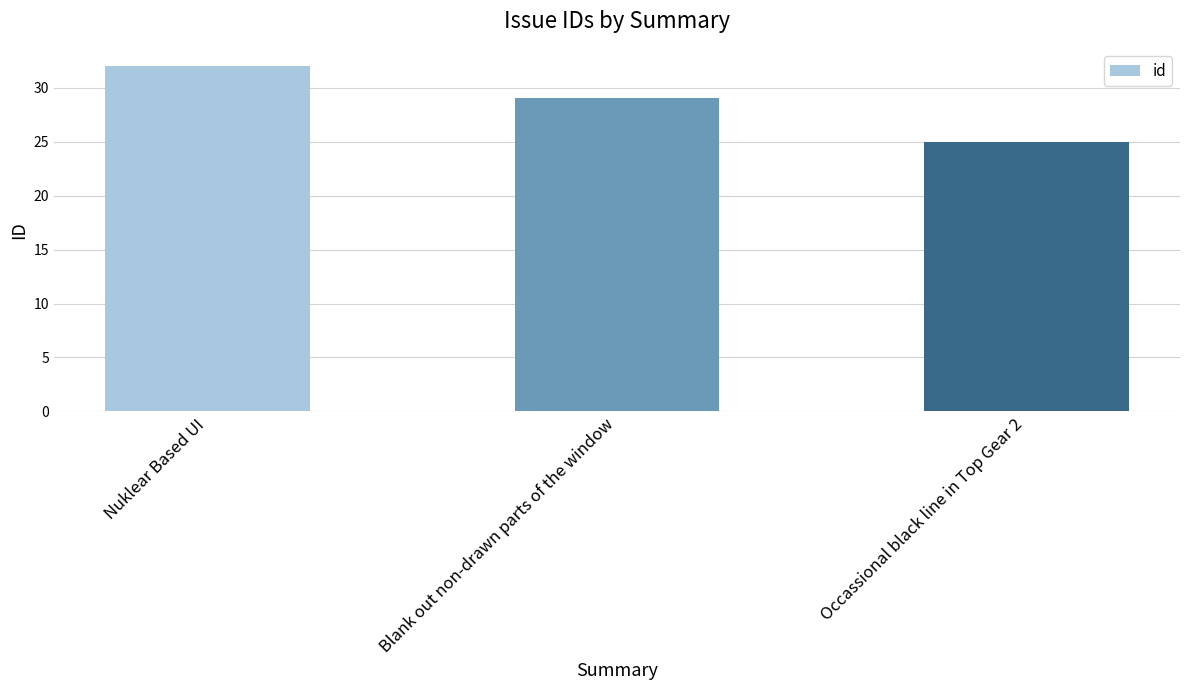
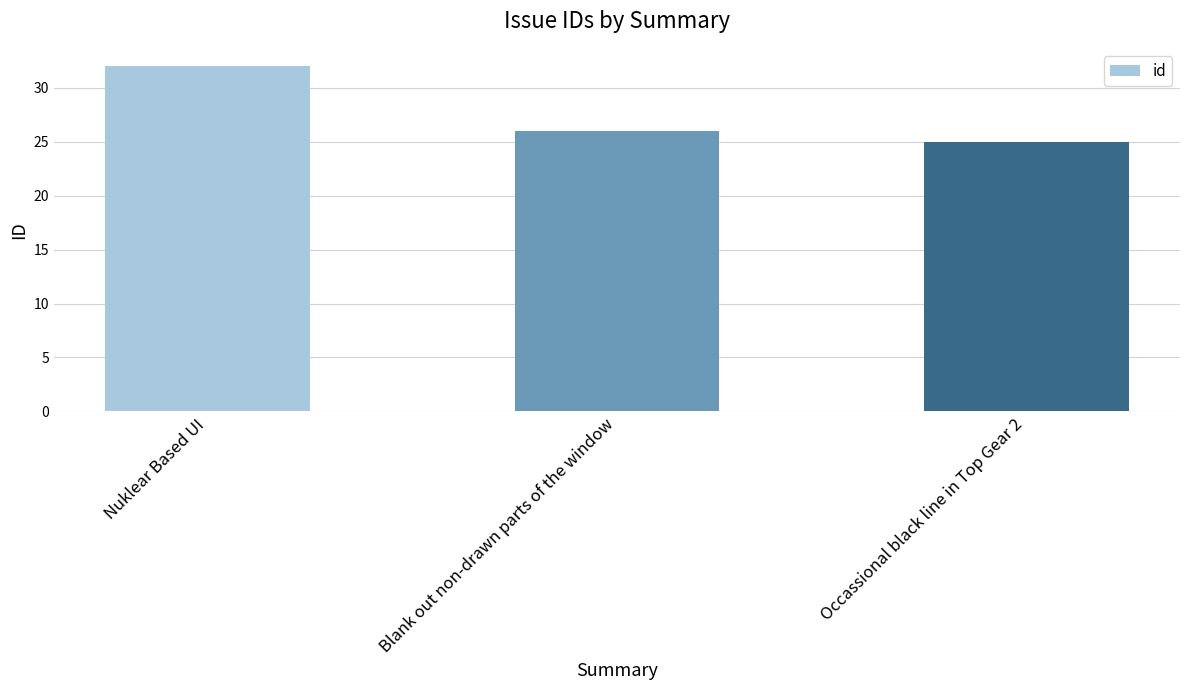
  {
    "Nuklear Based UI": 32,
-   "Blank out non-drawn parts of the window": 29,
+   "Blank out non-drawn parts of the window": 26,
    "Occassional black line in Top Gear 2": 25
  }
